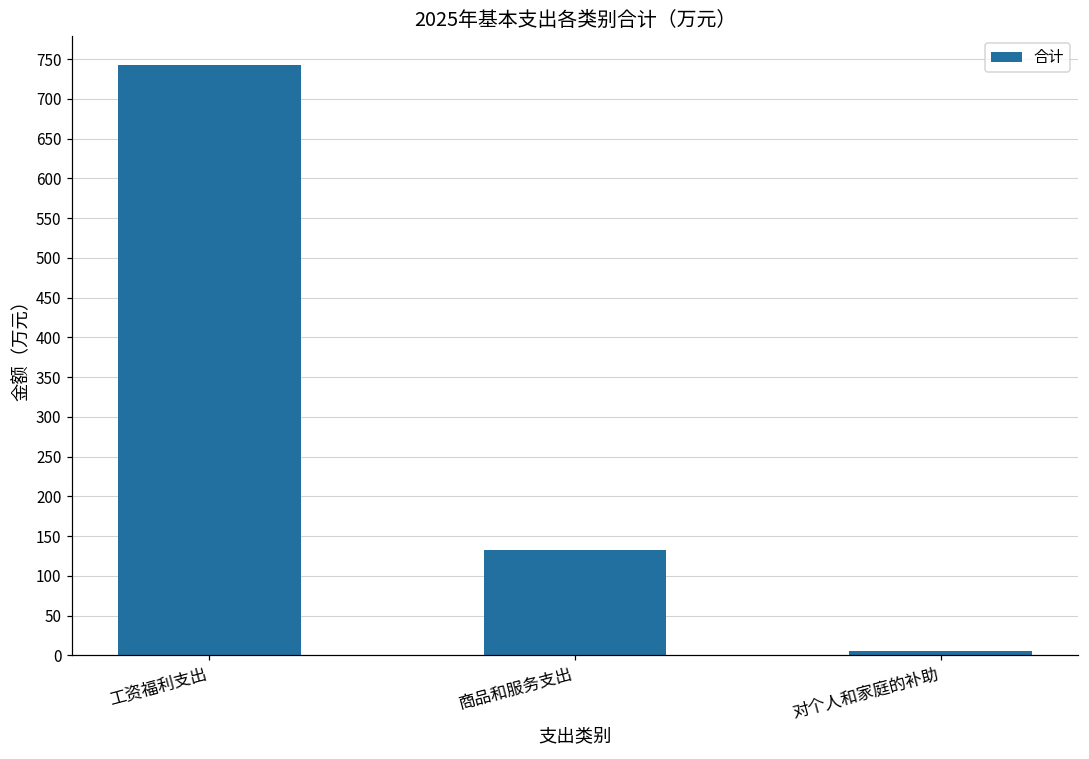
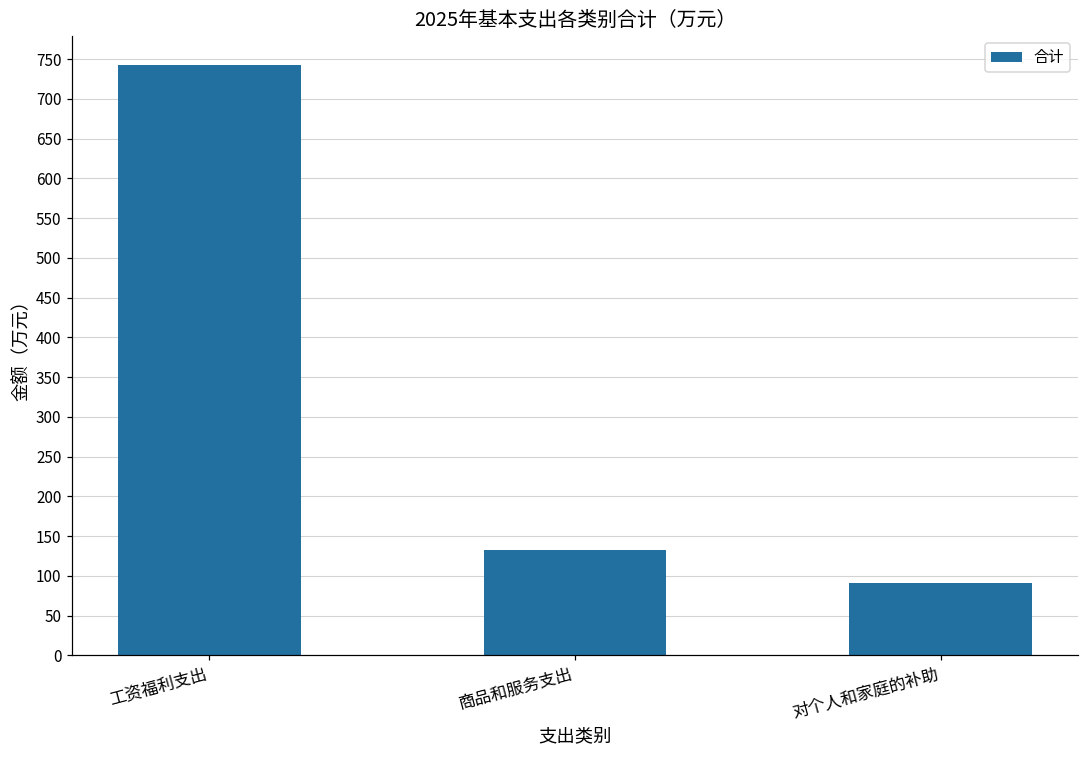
  {
    "工资福利支出": 740,
    "商品和服务支出": 130,
-   "对个人和家庭的补助": 10
+   "对个人和家庭的补助": 90
  }
